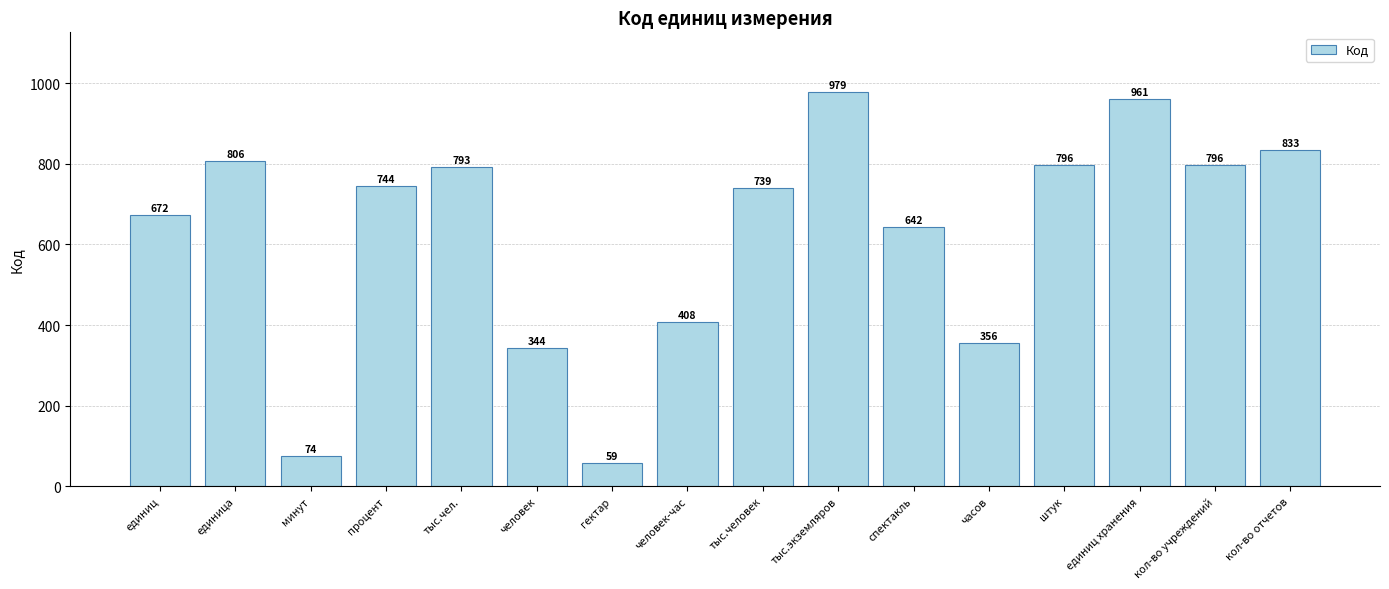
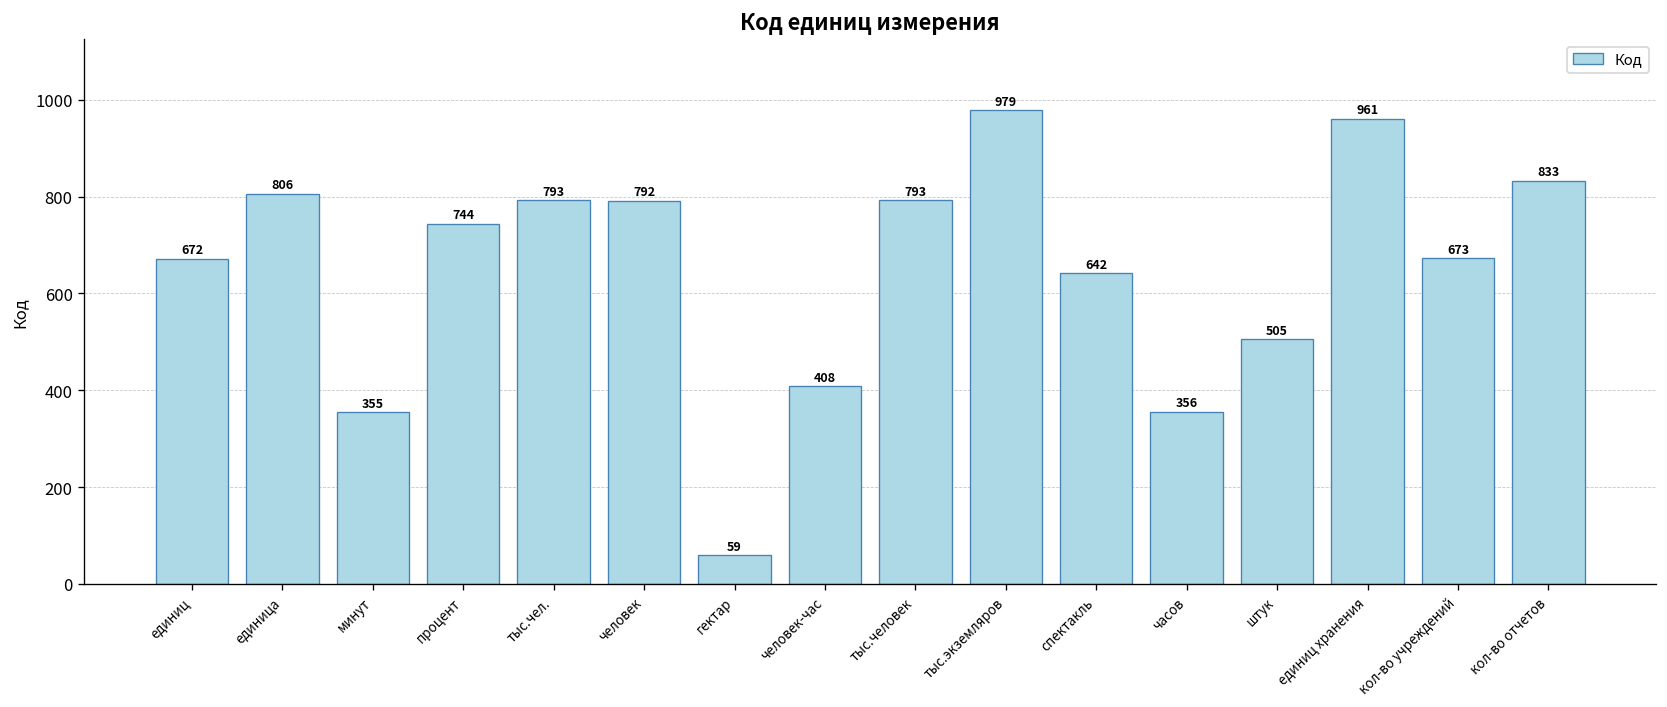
  {
    "единиц": 672,
    "единица": 806,
-   "минут": 74,
+   "минут": 355,
    "процент": 744,
    "тыс.чел.": 793,
-   "человек": 344,
+   "человек": 792,
    "гектар": 59,
    "человек-час": 408,
-   "тыс.человек": 739,
+   "тыс.человек": 793,
    "тыс.экземляров": 979,
    "спектакль": 642,
    "часов": 356,
-   "штук": 796,
+   "штук": 505,
    "единиц хранения": 961,
-   "кол-во учреждений": 796,
+   "кол-во учреждений": 673,
    "кол-во отчетов": 833
  }
